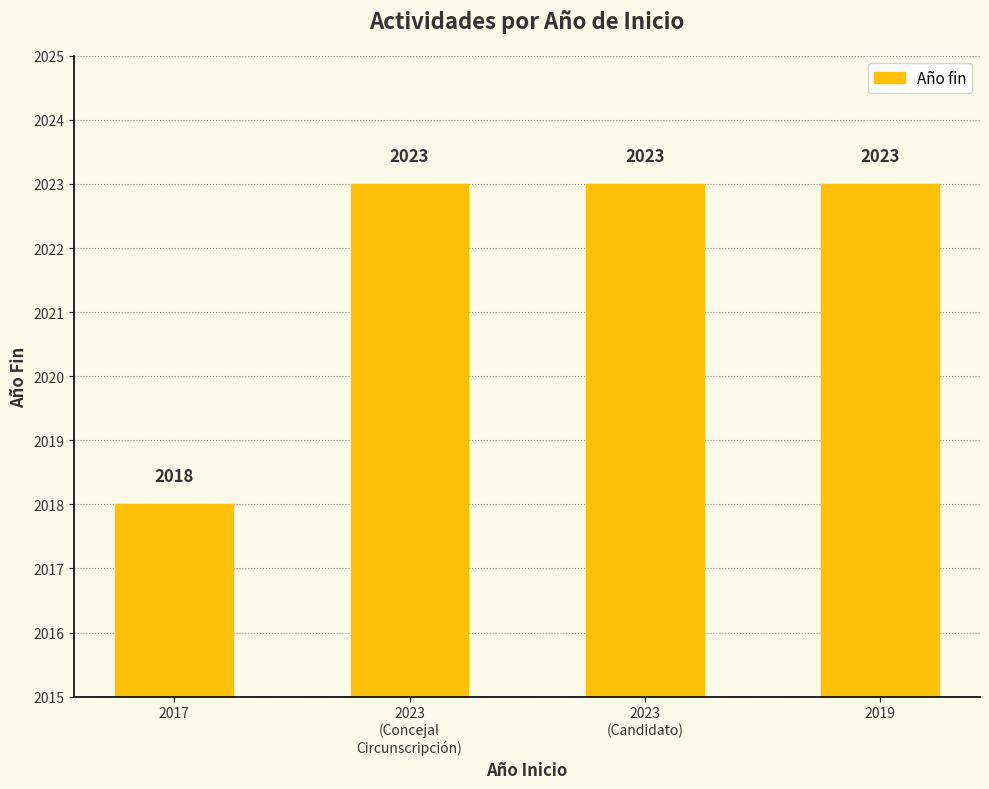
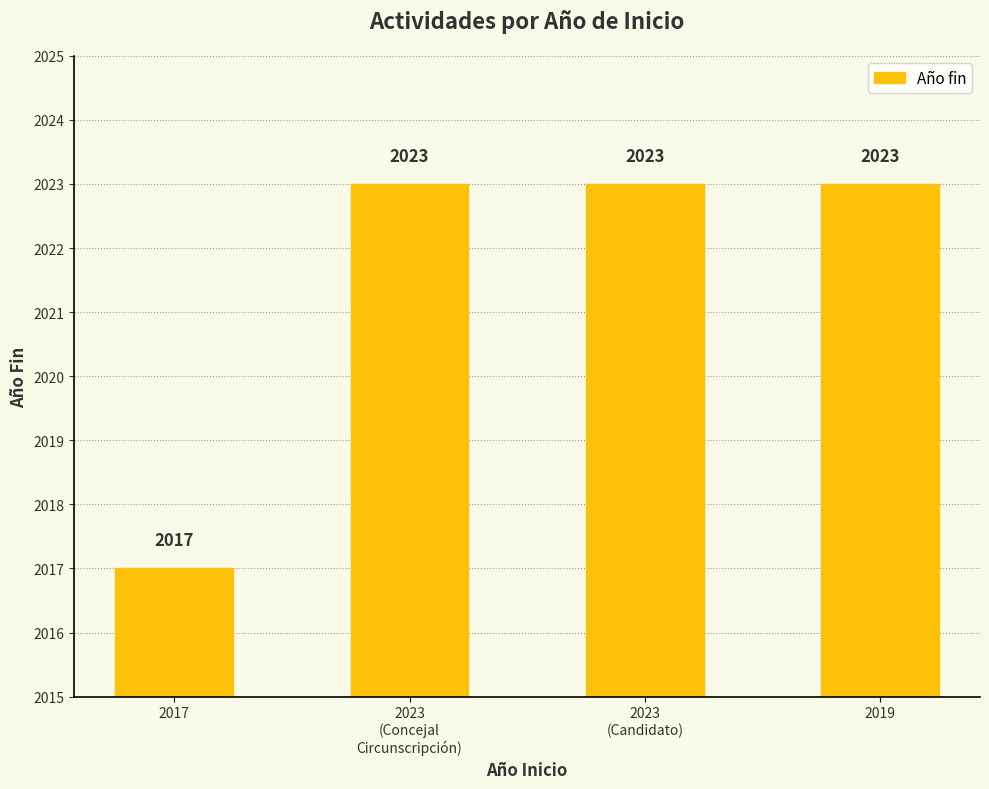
  {
-   "2017": 2018,
+   "2017": 2017,
    "2023 (Concejal Circunscripción)": 2023,
    "2023 (Candidato)": 2023,
    "2019": 2023
  }
